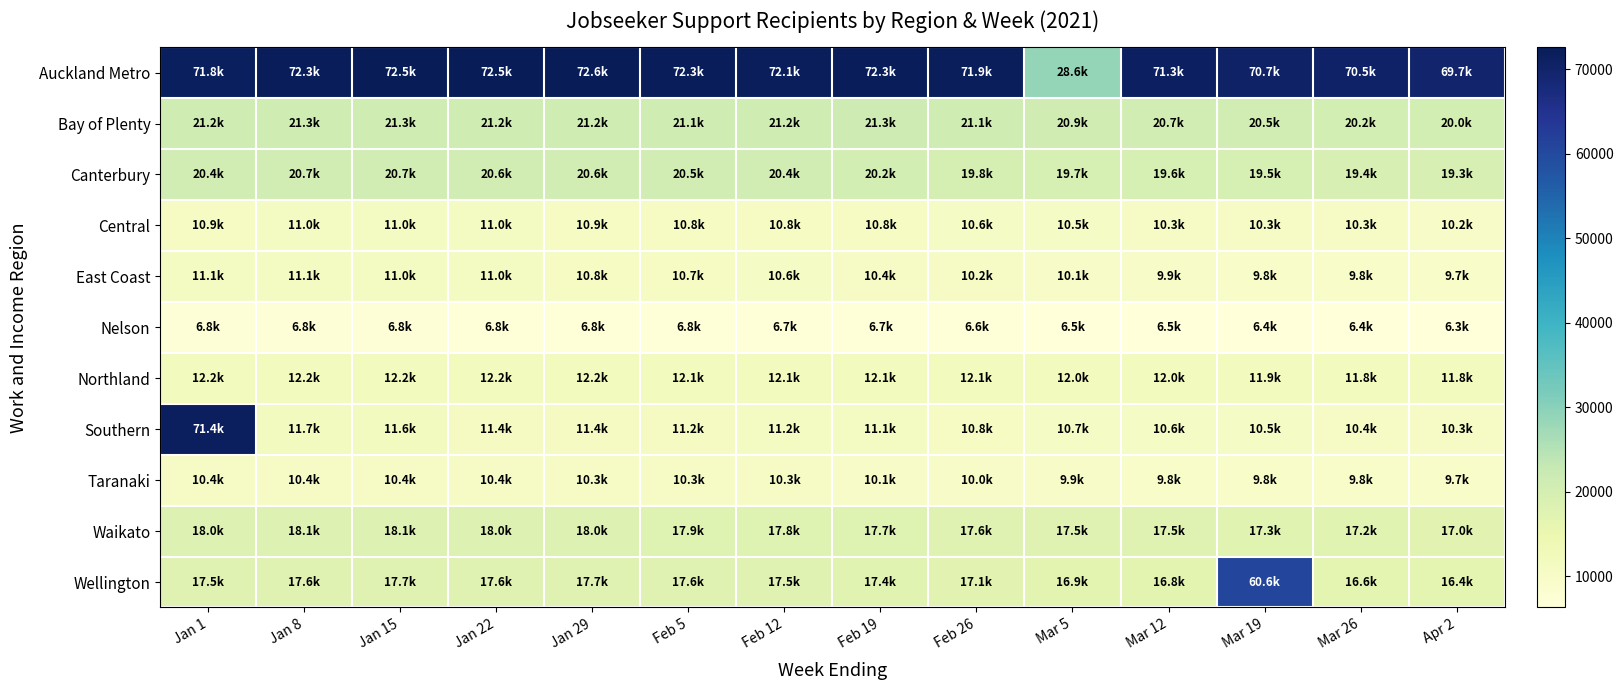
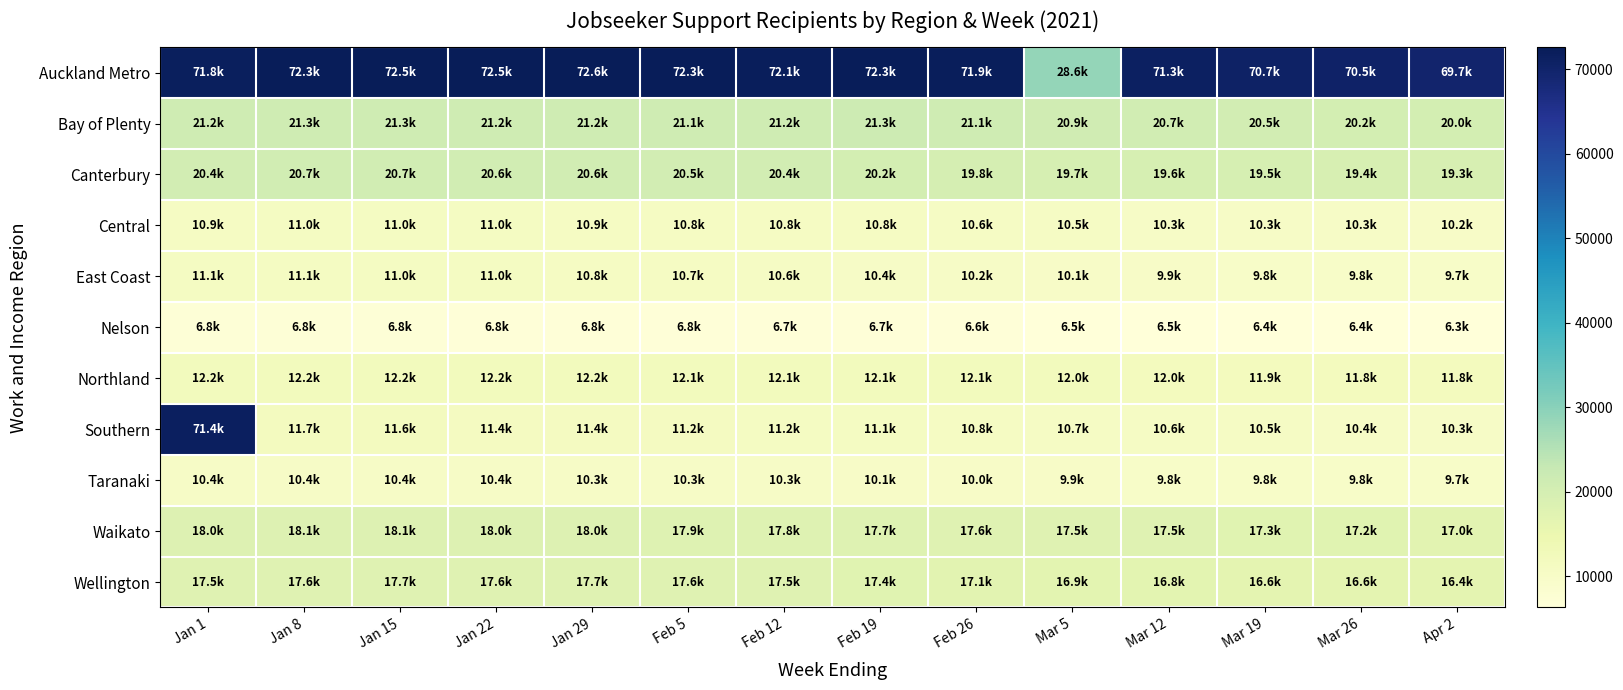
  {
    "Auckland Metro": {
      "Jan 1": "71.8k",
      "Jan 8": "72.3k",
      "Jan 15": "72.5k",
      "Jan 22": "72.5k",
      "Jan 29": "72.6k",
      "Feb 5": "72.3k",
      "Feb 12": "72.1k",
      "Feb 19": "72.3k",
      "Feb 26": "71.9k",
      "Mar 5": "28.6k",
      "Mar 12": "71.3k",
      "Mar 19": "70.7k",
      "Mar 26": "70.5k",
      "Apr 2": "69.7k"
    },
    "Bay of Plenty": {
      "Jan 1": "21.2k",
      "Jan 8": "21.3k",
      "Jan 15": "21.3k",
      "Jan 22": "21.2k",
      "Jan 29": "21.2k",
      "Feb 5": "21.1k",
      "Feb 12": "21.2k",
      "Feb 19": "21.3k",
      "Feb 26": "21.1k",
      "Mar 5": "20.9k",
      "Mar 12": "20.7k",
      "Mar 19": "20.5k",
      "Mar 26": "20.2k",
      "Apr 2": "20.0k"
    },
    "Canterbury": {
      "Jan 1": "20.4k",
      "Jan 8": "20.7k",
      "Jan 15": "20.7k",
      "Jan 22": "20.6k",
      "Jan 29": "20.6k",
      "Feb 5": "20.5k",
      "Feb 12": "20.4k",
      "Feb 19": "20.2k",
      "Feb 26": "19.8k",
      "Mar 5": "19.7k",
      "Mar 12": "19.6k",
      "Mar 19": "19.5k",
      "Mar 26": "19.4k",
      "Apr 2": "19.3k"
    },
    "Central": {
      "Jan 1": "10.9k",
      "Jan 8": "11.0k",
      "Jan 15": "11.0k",
      "Jan 22": "11.0k",
      "Jan 29": "10.9k",
      "Feb 5": "10.8k",
      "Feb 12": "10.8k",
      "Feb 19": "10.8k",
      "Feb 26": "10.6k",
      "Mar 5": "10.5k",
      "Mar 12": "10.3k",
      "Mar 19": "10.3k",
      "Mar 26": "10.3k",
      "Apr 2": "10.2k"
    },
    "East Coast": {
      "Jan 1": "11.1k",
      "Jan 8": "11.1k",
      "Jan 15": "11.0k",
      "Jan 22": "11.0k",
      "Jan 29": "10.8k",
      "Feb 5": "10.7k",
      "Feb 12": "10.6k",
      "Feb 19": "10.4k",
      "Feb 26": "10.2k",
      "Mar 5": "10.1k",
      "Mar 12": "9.9k",
      "Mar 19": "9.8k",
      "Mar 26": "9.8k",
      "Apr 2": "9.7k"
    },
    "Nelson": {
      "Jan 1": "6.8k",
      "Jan 8": "6.8k",
      "Jan 15": "6.8k",
      "Jan 22": "6.8k",
      "Jan 29": "6.8k",
      "Feb 5": "6.8k",
      "Feb 12": "6.7k",
      "Feb 19": "6.7k",
      "Feb 26": "6.6k",
      "Mar 5": "6.5k",
      "Mar 12": "6.5k",
      "Mar 19": "6.4k",
      "Mar 26": "6.4k",
      "Apr 2": "6.3k"
    },
    "Northland": {
      "Jan 1": "12.2k",
      "Jan 8": "12.2k",
      "Jan 15": "12.2k",
      "Jan 22": "12.2k",
      "Jan 29": "12.2k",
      "Feb 5": "12.1k",
      "Feb 12": "12.1k",
      "Feb 19": "12.1k",
      "Feb 26": "12.1k",
      "Mar 5": "12.0k",
      "Mar 12": "12.0k",
      "Mar 19": "11.9k",
      "Mar 26": "11.8k",
      "Apr 2": "11.8k"
    },
    "Southern": {
      "Jan 1": "71.4k",
      "Jan 8": "11.7k",
      "Jan 15": "11.6k",
      "Jan 22": "11.4k",
      "Jan 29": "11.4k",
      "Feb 5": "11.2k",
      "Feb 12": "11.2k",
      "Feb 19": "11.1k",
      "Feb 26": "10.8k",
      "Mar 5": "10.7k",
      "Mar 12": "10.6k",
      "Mar 19": "10.5k",
      "Mar 26": "10.4k",
      "Apr 2": "10.3k"
    },
    "Taranaki": {
      "Jan 1": "10.4k",
      "Jan 8": "10.4k",
      "Jan 15": "10.4k",
      "Jan 22": "10.4k",
      "Jan 29": "10.3k",
      "Feb 5": "10.3k",
      "Feb 12": "10.3k",
      "Feb 19": "10.1k",
      "Feb 26": "10.0k",
      "Mar 5": "9.9k",
      "Mar 12": "9.8k",
      "Mar 19": "9.8k",
      "Mar 26": "9.8k",
      "Apr 2": "9.7k"
    },
    "Waikato": {
      "Jan 1": "18.0k",
      "Jan 8": "18.1k",
      "Jan 15": "18.1k",
      "Jan 22": "18.0k",
      "Jan 29": "18.0k",
      "Feb 5": "17.9k",
      "Feb 12": "17.8k",
      "Feb 19": "17.7k",
      "Feb 26": "17.6k",
      "Mar 5": "17.5k",
      "Mar 12": "17.5k",
      "Mar 19": "17.3k",
      "Mar 26": "17.2k",
      "Apr 2": "17.0k"
    },
    "Wellington": {
      "Jan 1": "17.5k",
      "Jan 8": "17.6k",
      "Jan 15": "17.7k",
      "Jan 22": "17.6k",
      "Jan 29": "17.7k",
      "Feb 5": "17.6k",
      "Feb 12": "17.5k",
      "Feb 19": "17.4k",
      "Feb 26": "17.1k",
      "Mar 5": "16.9k",
      "Mar 12": "16.8k",
-     "Mar 19": "60.6k",
+     "Mar 19": "16.6k",
      "Mar 26": "16.6k",
      "Apr 2": "16.4k"
    }
  }
